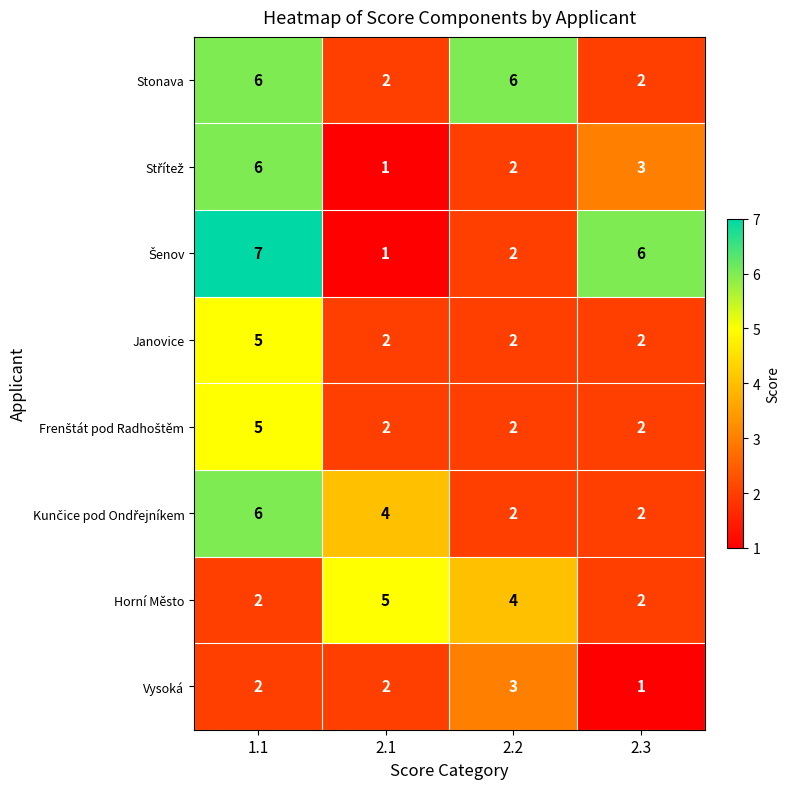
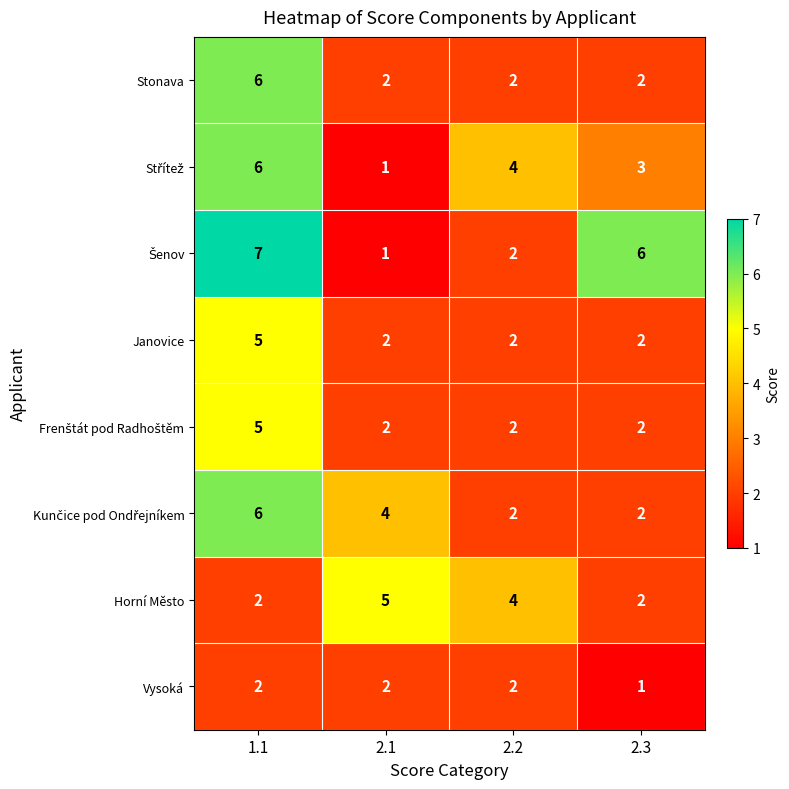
  {
    "Stonava": {
      "1.1": 6,
      "2.1": 2,
-     "2.2": 6,
+     "2.2": 2,
      "2.3": 2
    },
    "Střítež": {
      "1.1": 6,
      "2.1": 1,
-     "2.2": 2,
+     "2.2": 4,
      "2.3": 3
    },
    "Šenov": {
      "1.1": 7,
      "2.1": 1,
      "2.2": 2,
      "2.3": 6
    },
    "Janovice": {
      "1.1": 5,
      "2.1": 2,
      "2.2": 2,
      "2.3": 2
    },
    "Frenštát pod Radhoštěm": {
      "1.1": 5,
      "2.1": 2,
      "2.2": 2,
      "2.3": 2
    },
    "Kunčice pod Ondřejníkem": {
      "1.1": 6,
      "2.1": 4,
      "2.2": 2,
      "2.3": 2
    },
    "Horní Město": {
      "1.1": 2,
      "2.1": 5,
      "2.2": 4,
      "2.3": 2
    },
    "Vysoká": {
      "1.1": 2,
      "2.1": 2,
-     "2.2": 3,
+     "2.2": 2,
      "2.3": 1
    }
  }
